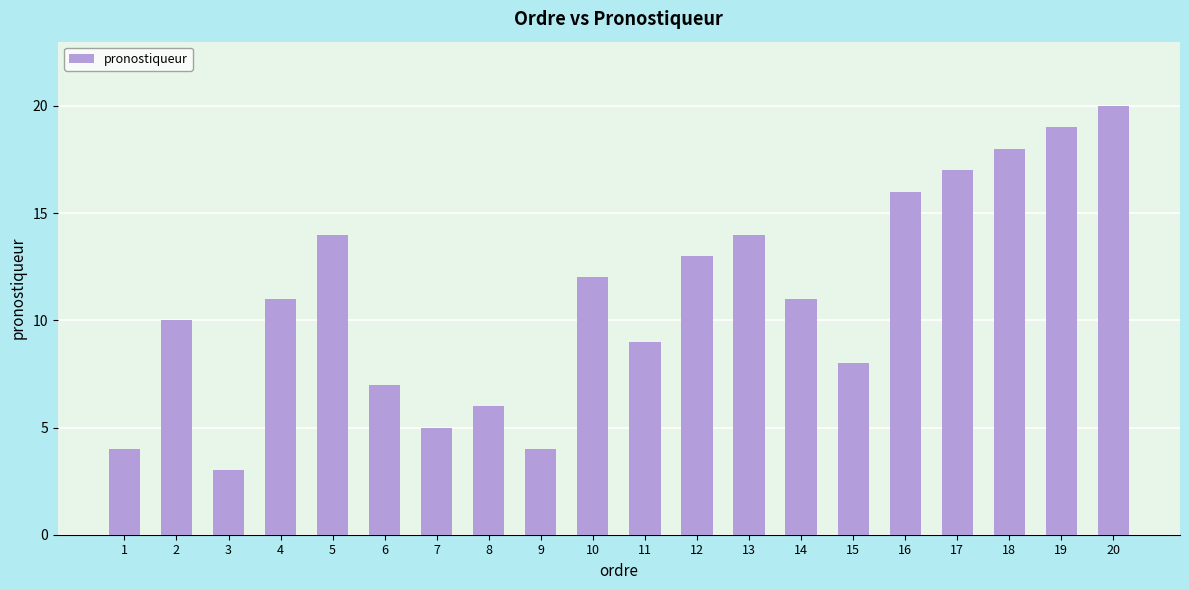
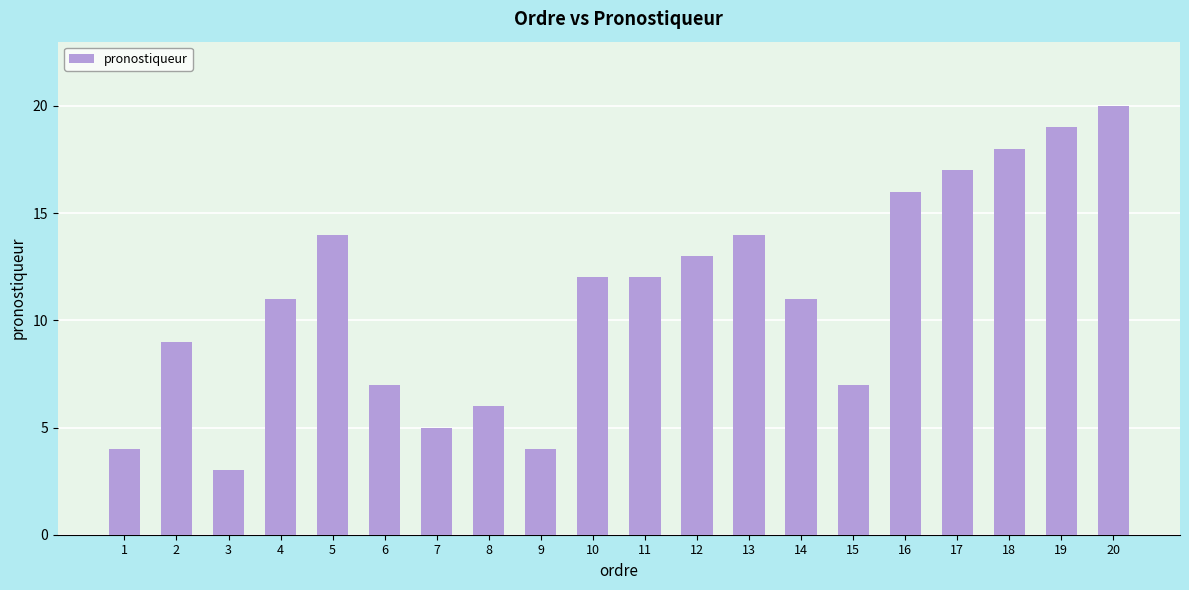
  {
    "1": 4,
-   "2": 10,
+   "2": 9,
    "3": 3,
    "4": 11,
    "5": 14,
    "6": 7,
    "7": 5,
    "8": 6,
    "9": 4,
    "10": 12,
-   "11": 9,
+   "11": 12,
    "12": 13,
    "13": 14,
    "14": 11,
-   "15": 8,
+   "15": 7,
    "16": 16,
    "17": 17,
    "18": 18,
    "19": 19,
    "20": 20
  }
